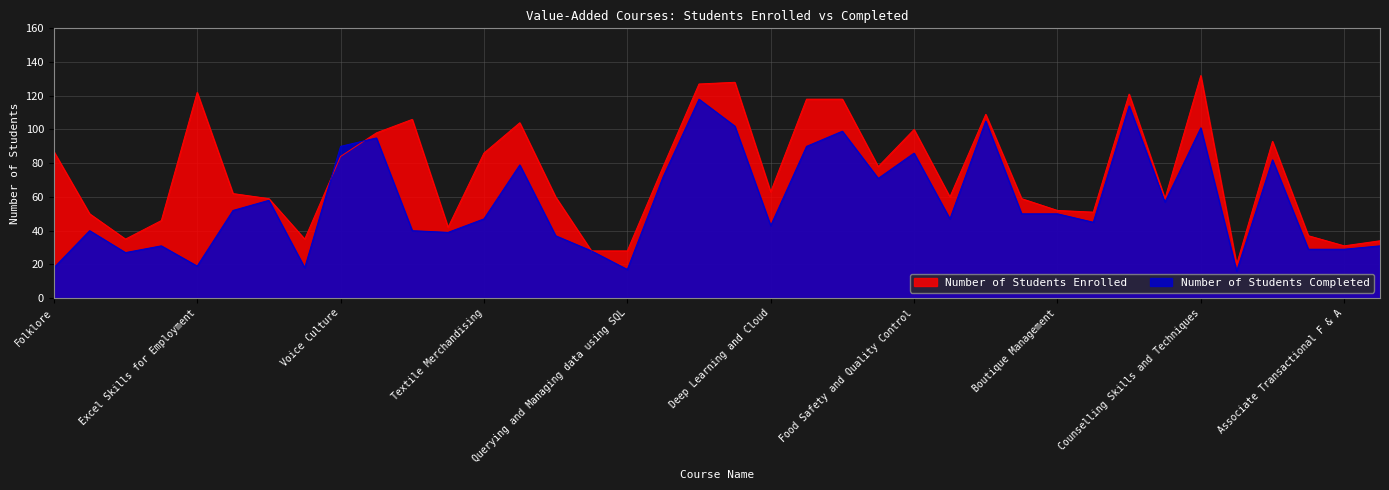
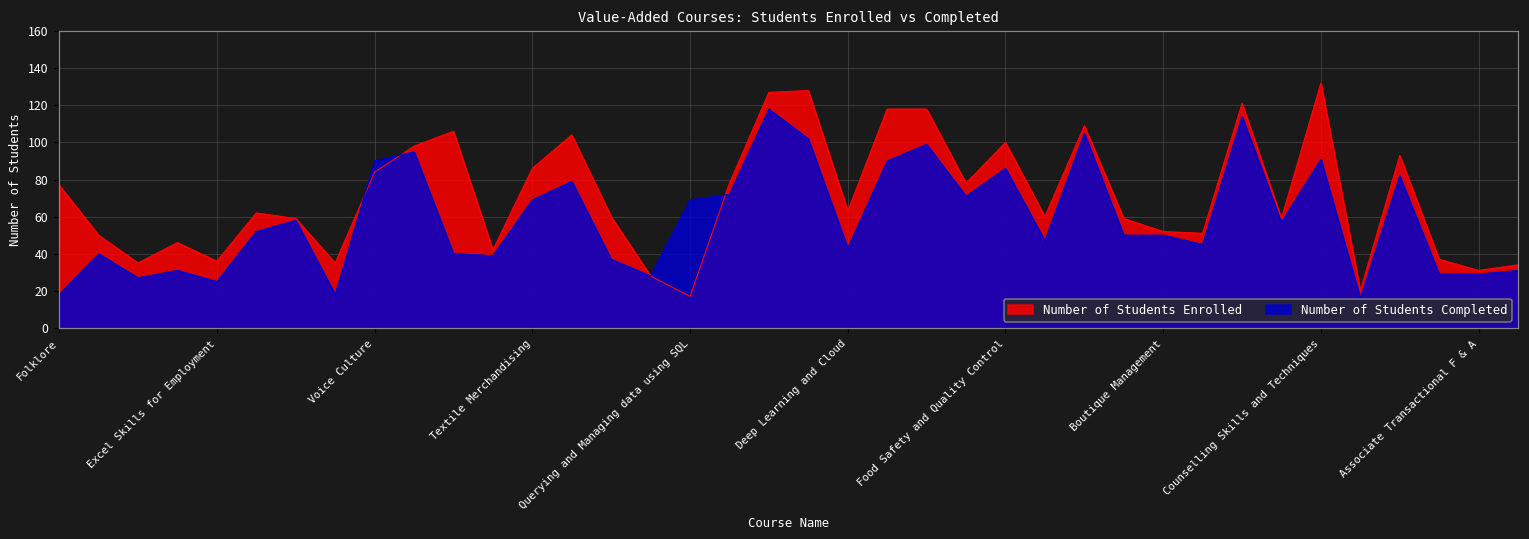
  {
    "Number of Students Enrolled": {
-     "Folklore": 87,
-     "Excel Skills for Employment": 122,
+     "Folklore": 77,
+     "Excel Skills for Employment": 36,
      "Voice Culture": 84,
      "Textile Merchandising": 86,
-     "Querying and Managing data using SQL": 28,
+     "Querying and Managing data using SQL": 17,
      "Deep Learning and Cloud": 63,
      "Food Safety and Quality Control": 100,
      "Boutique Management": 52,
      "Counselling Skills and Techniques": 132,
      "Associate Transactional F & A": 31
    },
    "Number of Students Completed": {
      "Folklore": 18,
-     "Excel Skills for Employment": 19,
+     "Excel Skills for Employment": 25,
      "Voice Culture": 90,
-     "Textile Merchandising": 47,
-     "Querying and Managing data using SQL": 17,
+     "Textile Merchandising": 69,
+     "Querying and Managing data using SQL": 69,
      "Deep Learning and Cloud": 43,
      "Food Safety and Quality Control": 86,
      "Boutique Management": 50,
-     "Counselling Skills and Techniques": 101,
+     "Counselling Skills and Techniques": 91,
      "Associate Transactional F & A": 29
    }
  }
